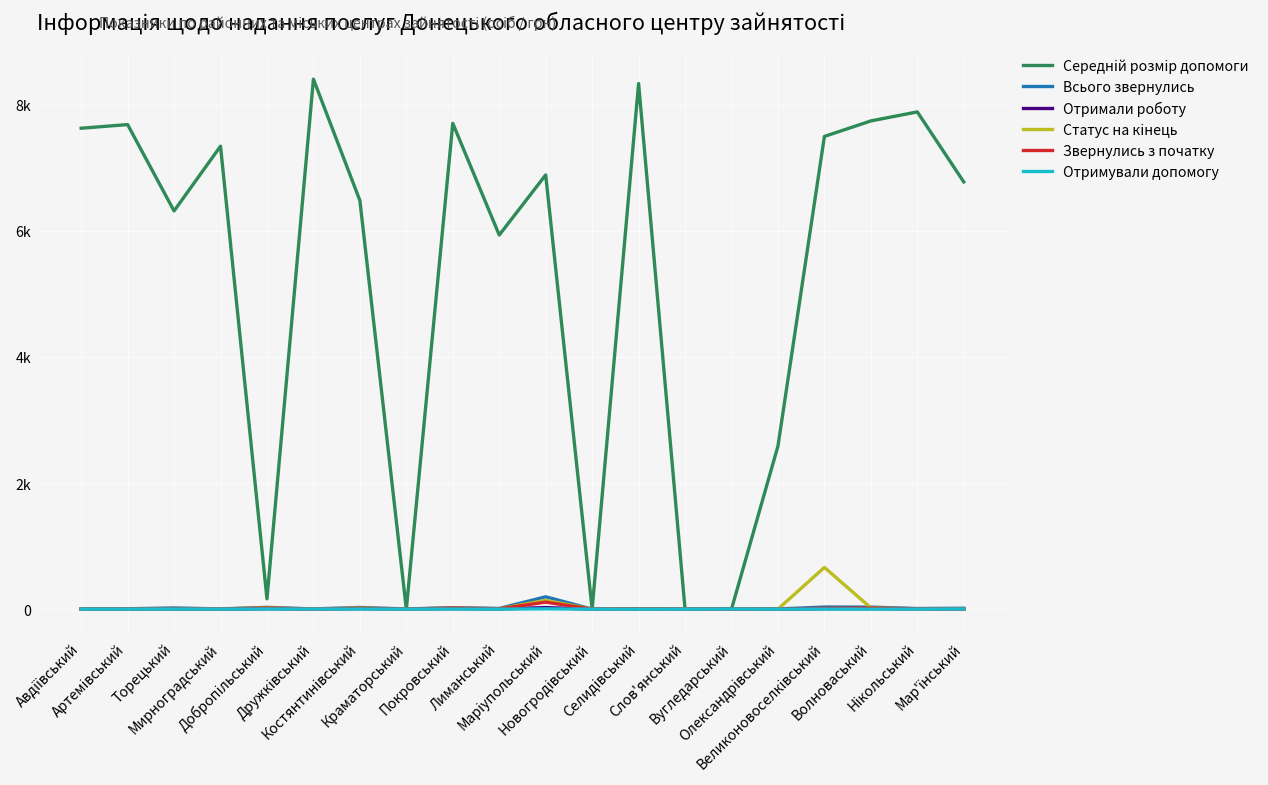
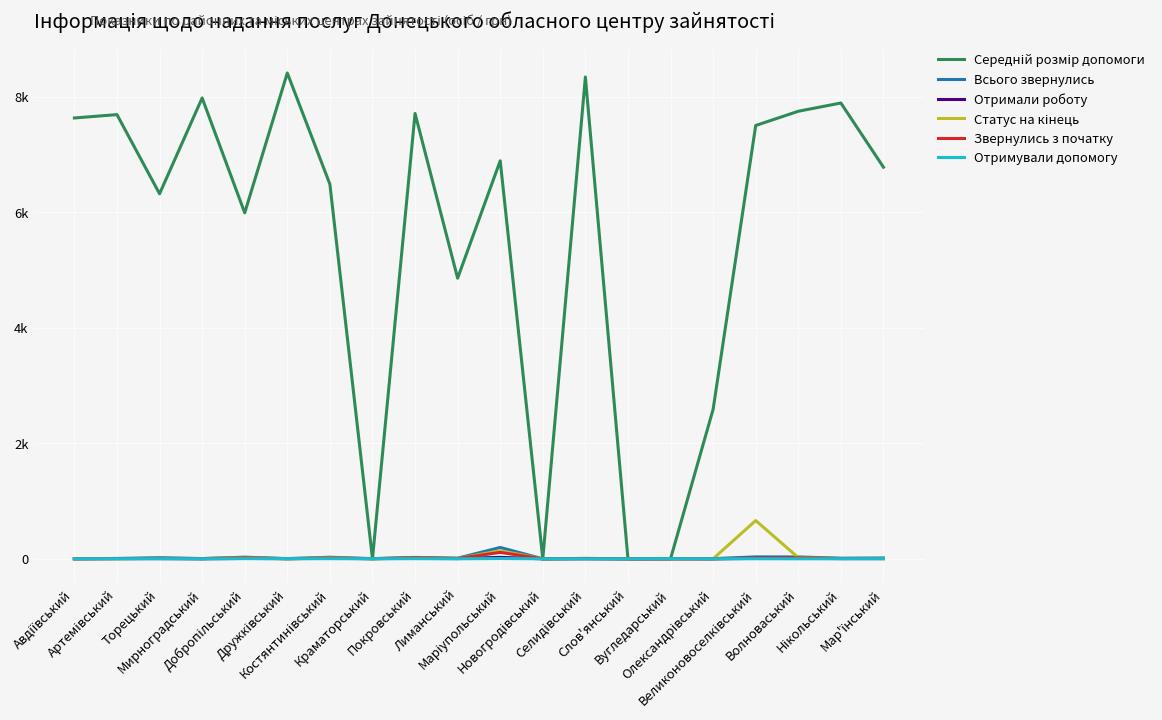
  {
    "Середній розмір допомоги": {
      "Авдіївський": 7600,
      "Артемівський": 7700,
      "Торецький": 6300,
-     "Мирноградський": 7300,
-     "Добропільський": 200,
+     "Мирноградський": 8000,
+     "Добропільський": 6000,
      "Дружківський": 8400,
      "Костянтинівський": 6500,
      "Покровський": 7700,
-     "Лиманський": 5900,
+     "Лиманський": 4900,
      "Маріупольський": 6900,
      "Селидівський": 8300,
      "Олександрівський": 2600,
      "Великоновоселківський": 7500,
      "Волноваський": 7700,
      "Нікольський": 7900,
      "Мар'їнський": 6800
    },
    "Всього звернулись": {
      "Маріупольський": 200
    },
    "Статус на кінець": {
      "Великоновоселківський": 700
    }
  }
